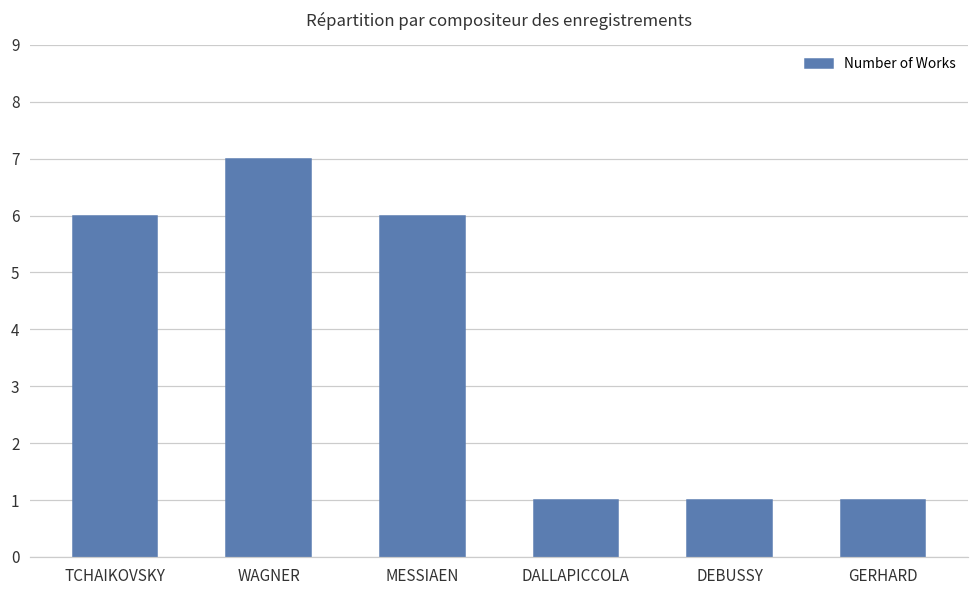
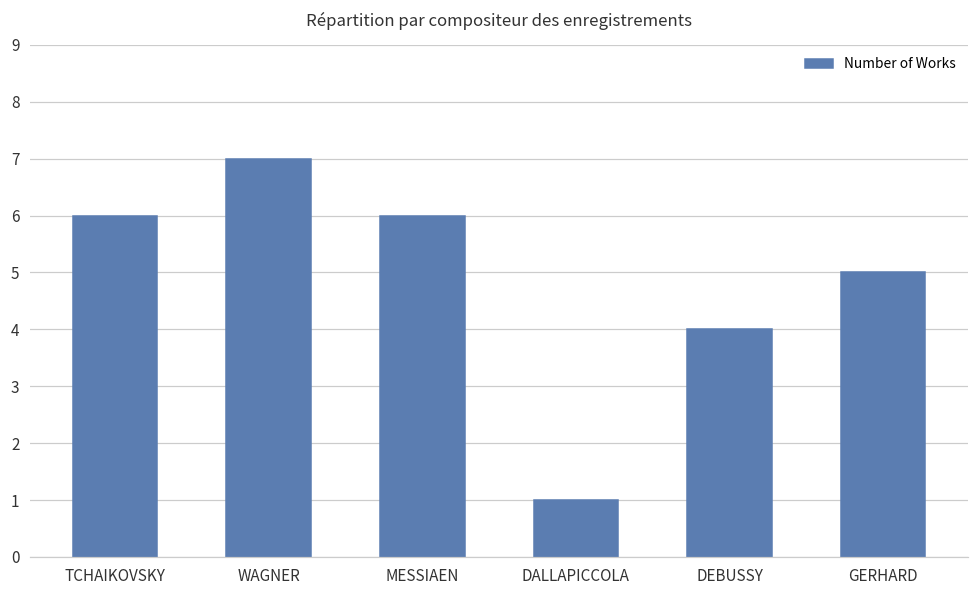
  {
    "TCHAIKOVSKY": 6,
    "WAGNER": 7,
    "MESSIAEN": 6,
    "DALLAPICCOLA": 1,
-   "DEBUSSY": 1,
-   "GERHARD": 1
+   "DEBUSSY": 4,
+   "GERHARD": 5
  }
